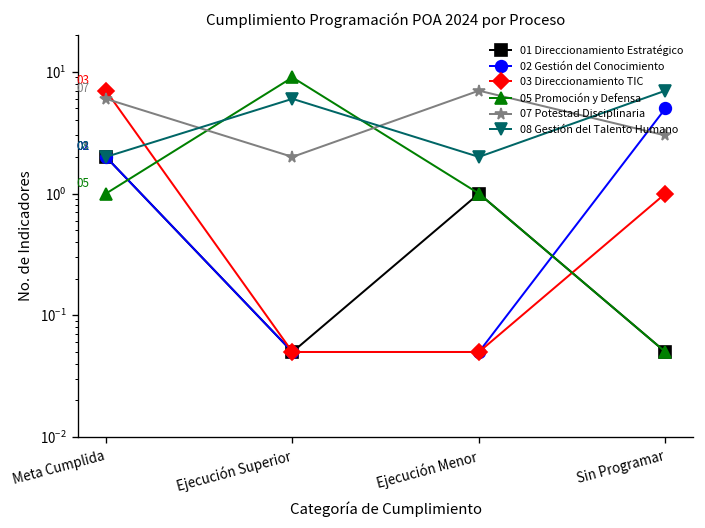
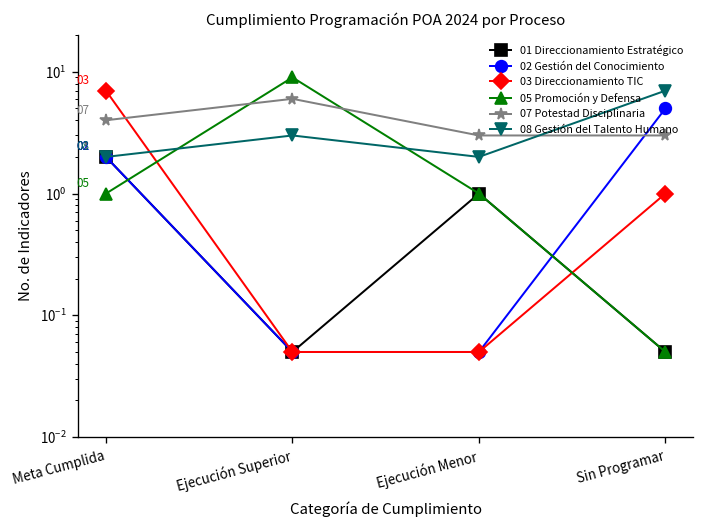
  {
    "02 Gestión del Conocimiento": {
      "Sin Programar": "5"
    },
    "03 Direccionamiento TIC": {
      "Meta Cumplida": "07"
    },
    "05 Promoción y Defensa": {
      "Ejecución Superior": "9"
    },
    "07 Potestad Disciplinaria": {
-     "Meta Cumplida": "6",
-     "Ejecución Superior": "2",
-     "Ejecución Menor": "7",
+     "Meta Cumplida": "4",
+     "Ejecución Superior": "6",
+     "Ejecución Menor": "3",
      "Sin Programar": "3"
    },
    "08 Gestión del Talento Humano": {
-     "Ejecución Superior": "6",
+     "Ejecución Superior": "3",
      "Ejecución Menor": "2",
      "Sin Programar": "7"
    }
  }
